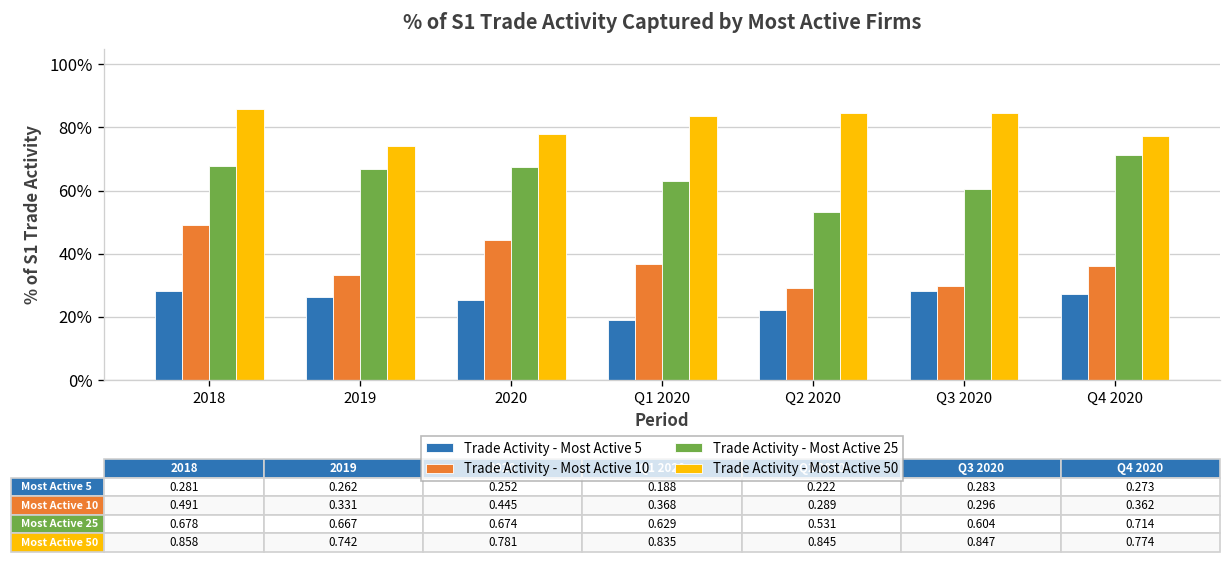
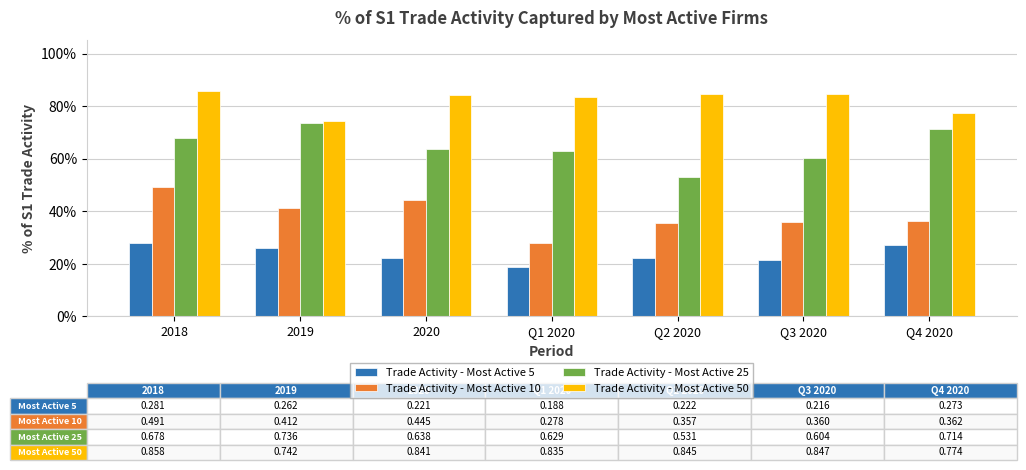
  {
    "Trade Activity - Most Active 5": {
-     "2020": 0.252,
-     "Q3 2020": 0.283
+     "2020": 0.221,
+     "Q3 2020": 0.216
    },
    "Trade Activity - Most Active 10": {
-     "2019": 0.331,
-     "Q1 2020": 0.368,
-     "Q2 2020": 0.289,
-     "Q3 2020": 0.296
+     "2019": 0.412,
+     "Q1 2020": 0.278,
+     "Q2 2020": 0.357,
+     "Q3 2020": 0.360
    },
    "Trade Activity - Most Active 25": {
-     "2019": 0.667,
-     "2020": 0.674
+     "2019": 0.736,
+     "2020": 0.638
    },
    "Trade Activity - Most Active 50": {
-     "2020": 0.781
+     "2020": 0.841
    }
  }
